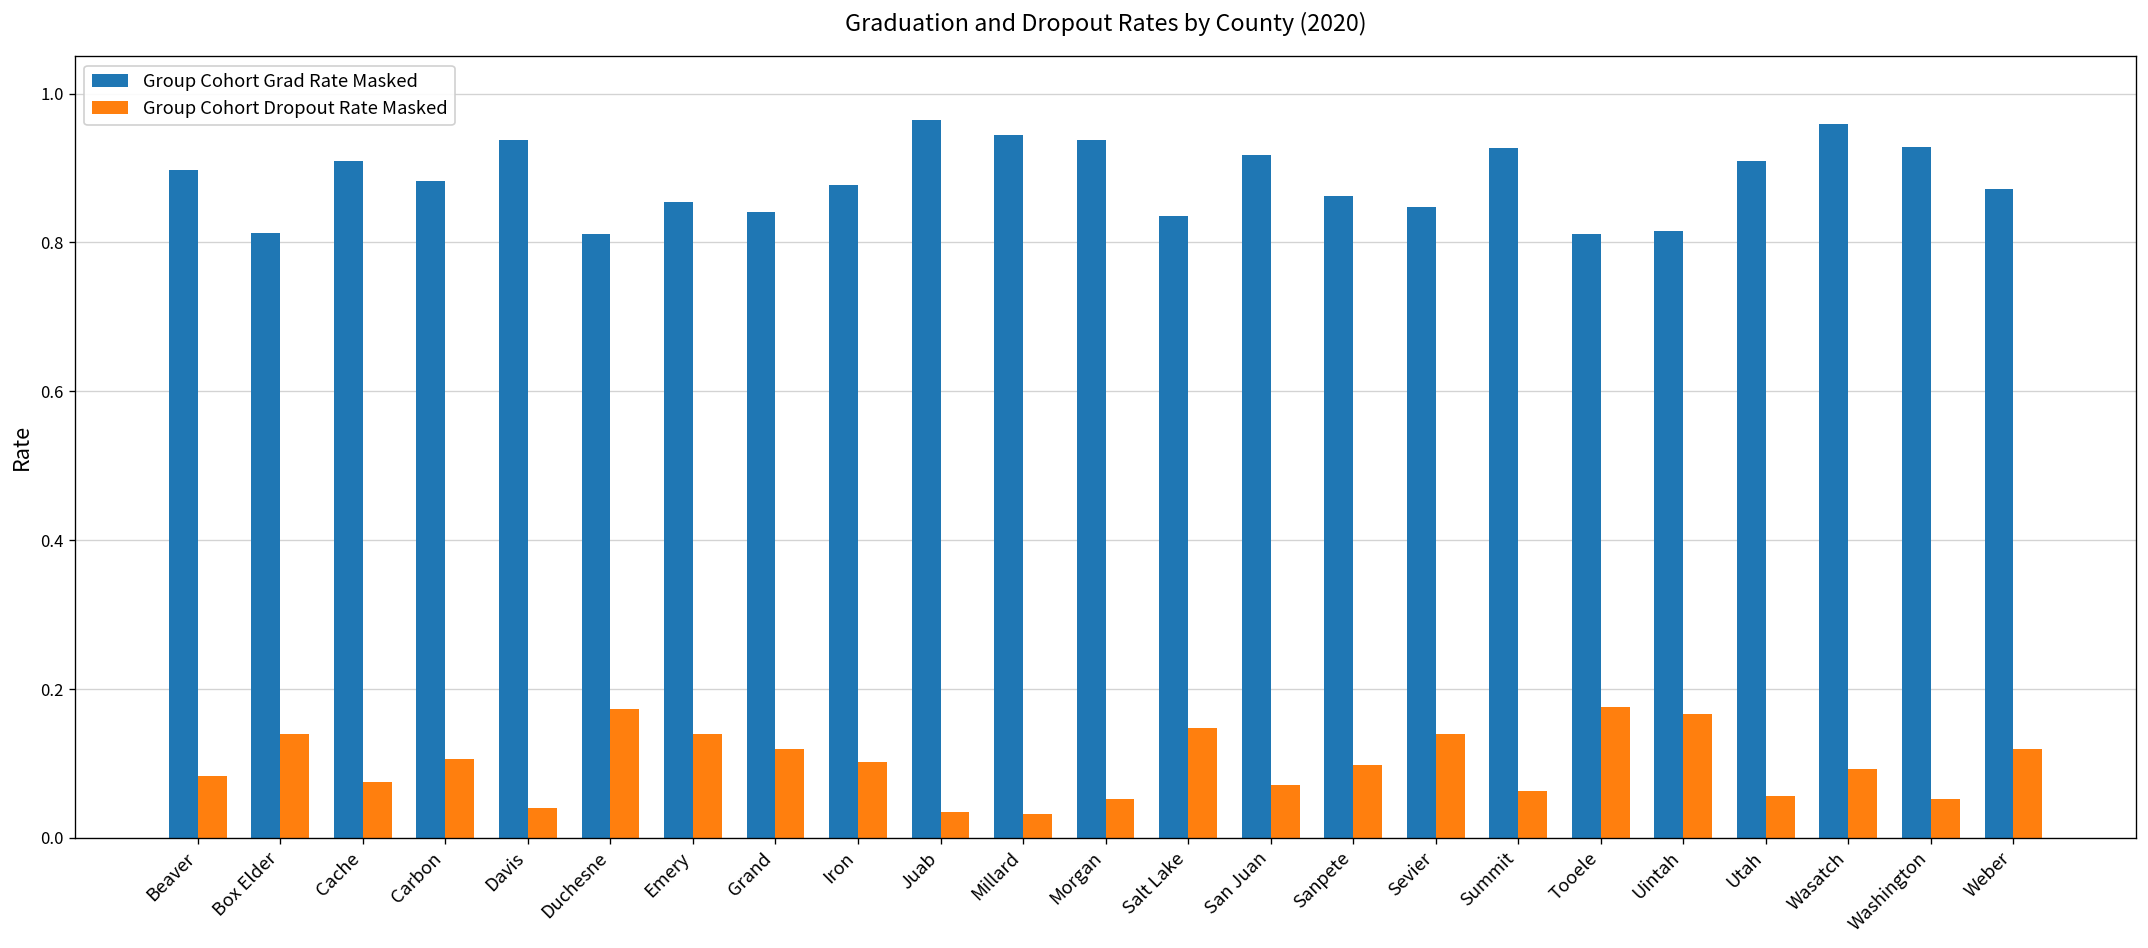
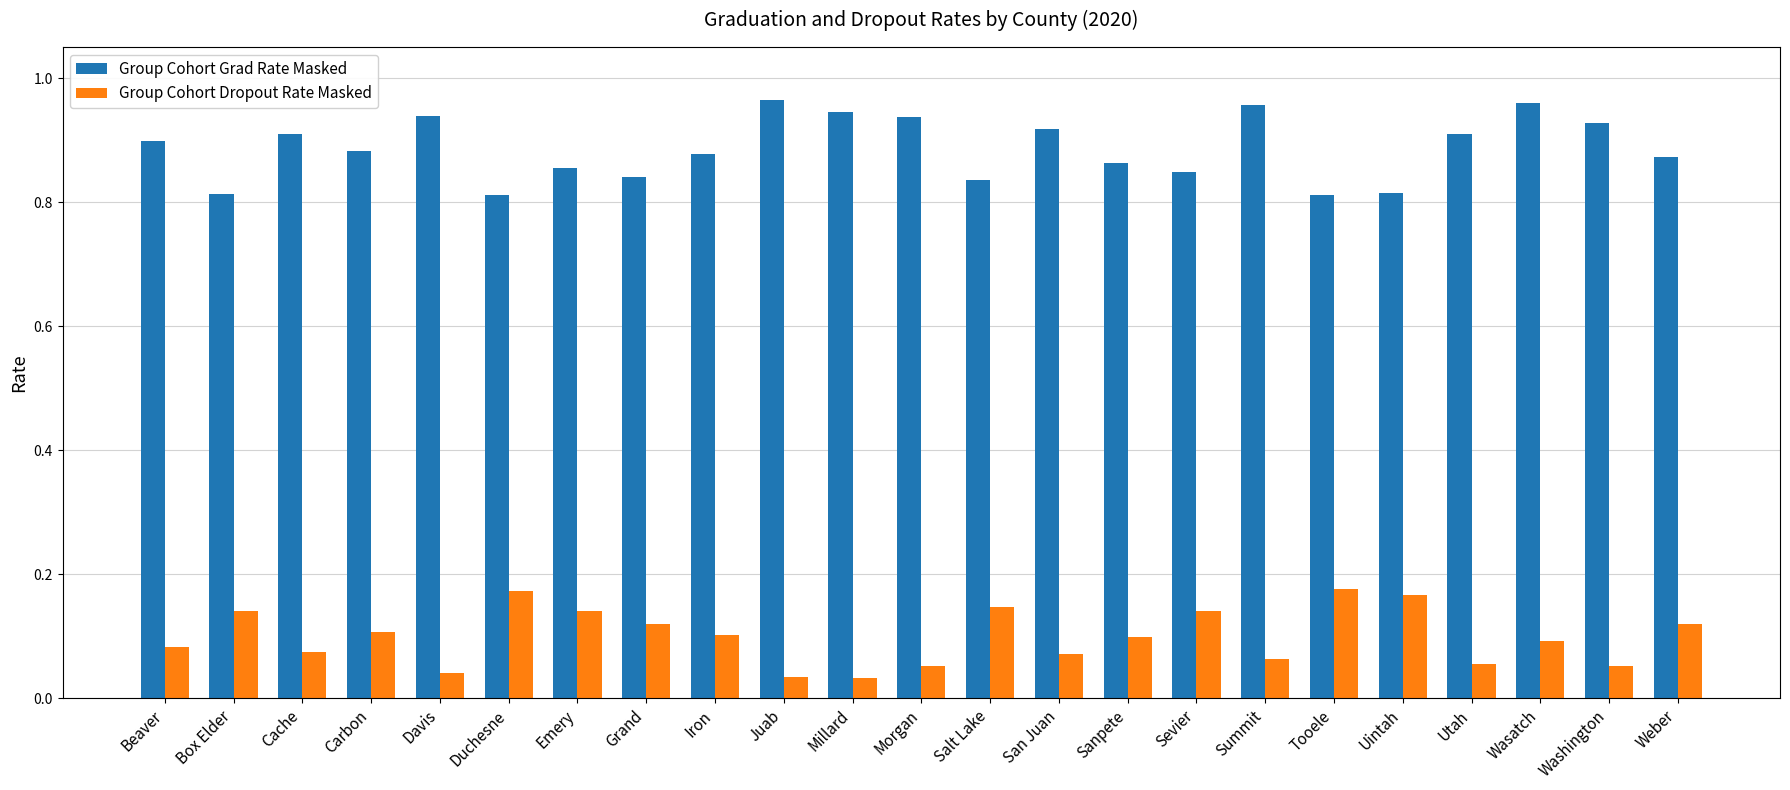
  {
    "Group Cohort Grad Rate Masked": {
      "Beaver": 0.90,
      "Box Elder": 0.81,
      "Cache": 0.91,
      "Carbon": 0.88,
      "Davis": 0.94,
      "Duchesne": 0.81,
      "Emery": 0.86,
      "Grand": 0.84,
      "Iron": 0.88,
      "Juab": 0.97,
      "Millard": 0.95,
      "Morgan": 0.94,
      "Salt Lake": 0.84,
      "San Juan": 0.92,
      "Sanpete": 0.86,
      "Sevier": 0.85,
-     "Summit": 0.93,
+     "Summit": 0.96,
      "Tooele": 0.81,
      "Uintah": 0.82,
      "Utah": 0.91,
      "Wasatch": 0.96,
      "Washington": 0.93,
      "Weber": 0.87
    },
    "Group Cohort Dropout Rate Masked": {
      "Beaver": 0.08,
      "Box Elder": 0.14,
      "Cache": 0.08,
      "Carbon": 0.11,
      "Davis": 0.04,
      "Duchesne": 0.17,
      "Emery": 0.14,
      "Grand": 0.12,
      "Iron": 0.10,
      "Juab": 0.04,
      "Millard": 0.03,
      "Morgan": 0.05,
      "Salt Lake": 0.15,
      "San Juan": 0.07,
      "Sanpete": 0.10,
      "Sevier": 0.14,
      "Summit": 0.06,
      "Tooele": 0.18,
      "Uintah": 0.17,
      "Utah": 0.06,
      "Wasatch": 0.09,
      "Washington": 0.05,
      "Weber": 0.12
    }
  }
